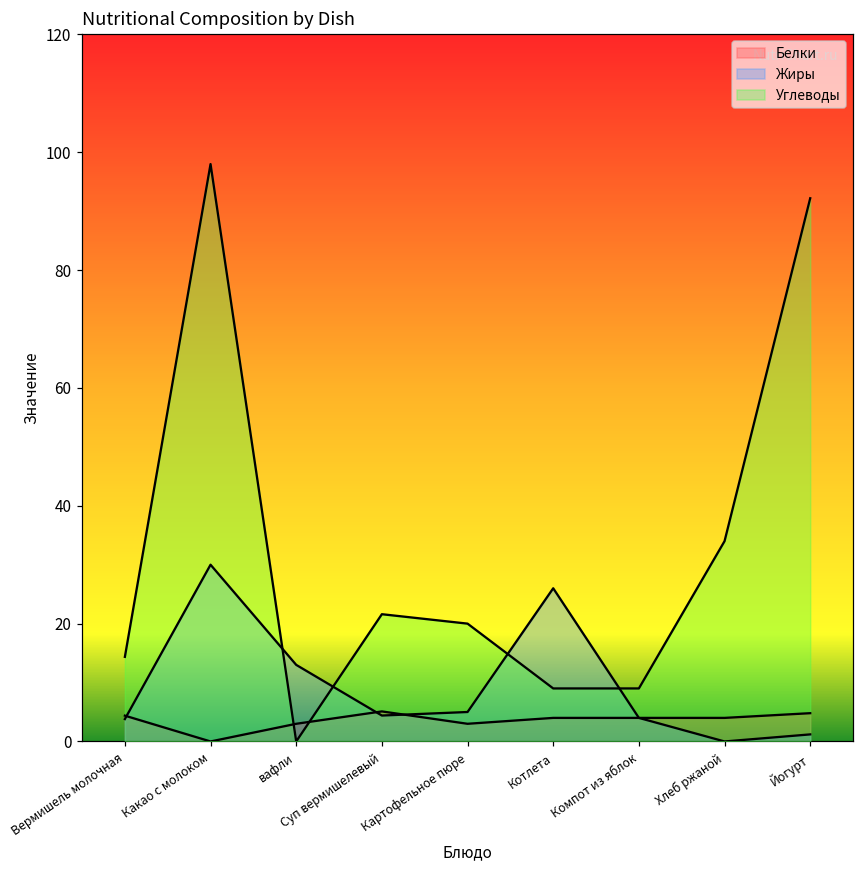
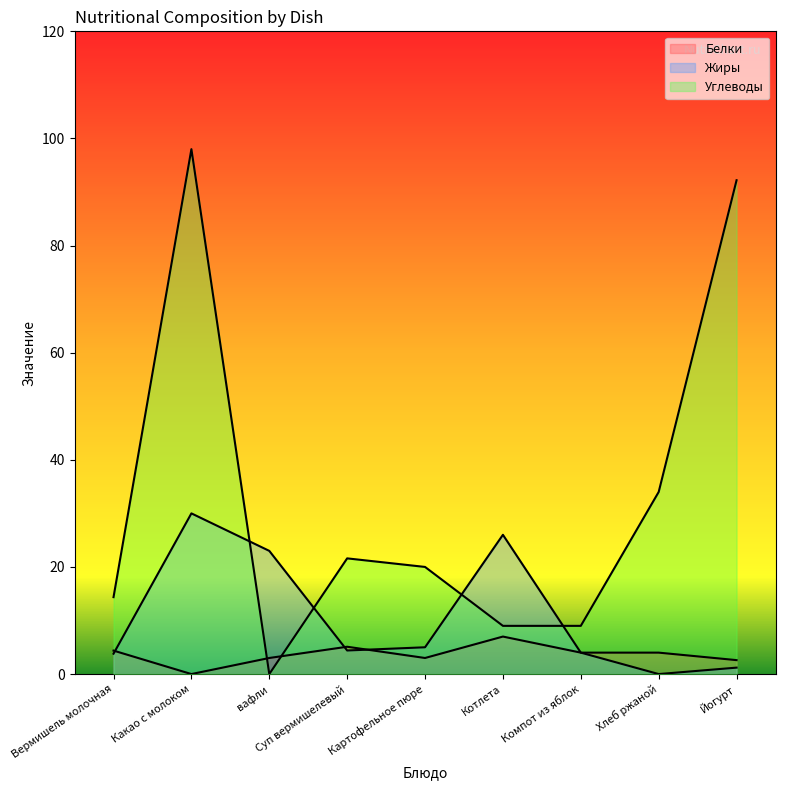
  {
    "Белки": {
      "Вермишель молочная": 4,
      "Какао с молоком": 0,
      "вафли": 3,
      "Суп вермишелевый": 5,
      "Картофельное пюре": 3,
-     "Котлета": 4,
+     "Котлета": 7,
      "Хлеб ржаной": 4,
-     "Йогурт": 5
+     "Йогурт": 3
    },
    "Жиры": {
      "Вермишель молочная": 4,
      "Какао с молоком": 30,
-     "вафли": 13,
+     "вафли": 23,
      "Суп вермишелевый": 4,
      "Картофельное пюре": 5,
      "Котлета": 26,
      "Хлеб ржаной": 0,
      "Йогурт": 1
    },
    "Углеводы": {
      "Вермишель молочная": 14,
      "Какао с молоком": 98,
      "вафли": 0,
      "Суп вермишелевый": 22,
      "Картофельное пюре": 20,
      "Котлета": 9,
      "Компот из яблок": 9,
      "Хлеб ржаной": 34,
      "Йогурт": 92
    }
  }
